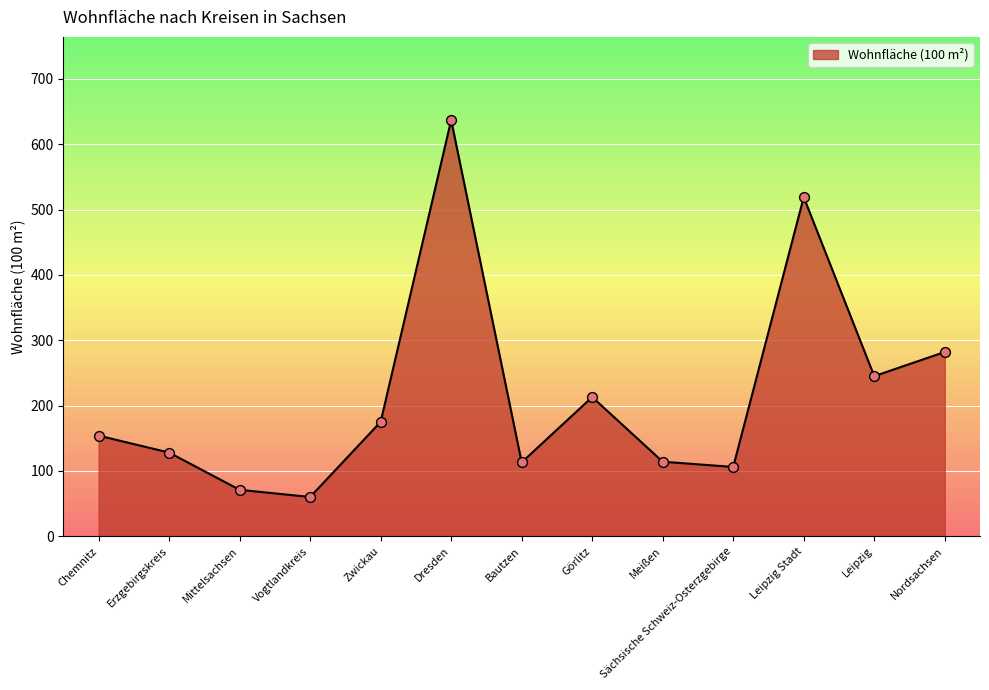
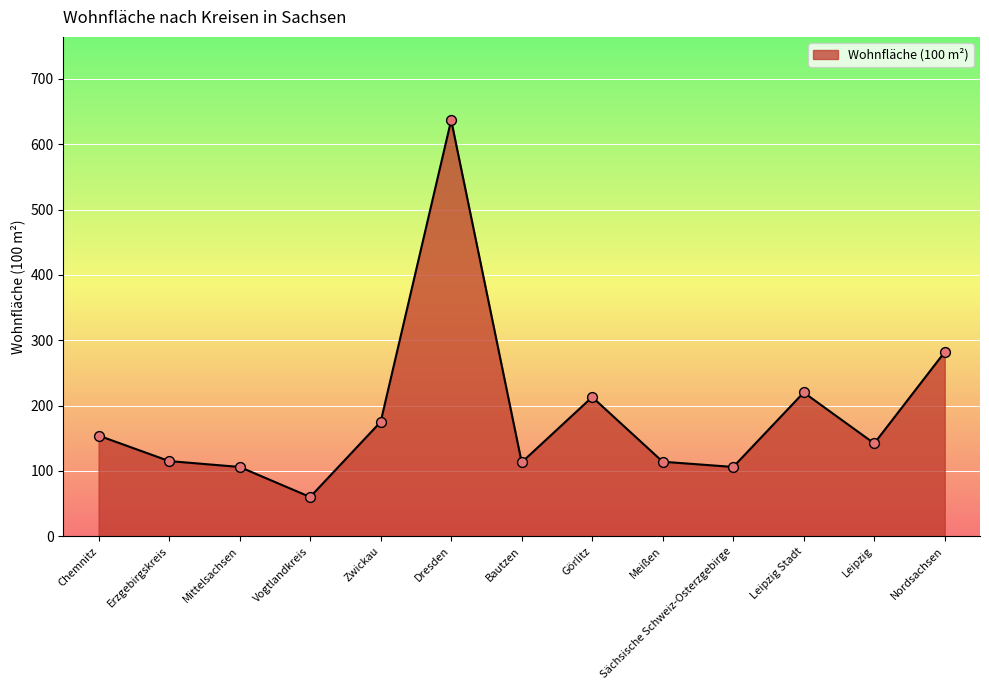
  {
    "Chemnitz": 150,
-   "Erzgebirgskreis": 130,
-   "Mittelsachsen": 70,
+   "Erzgebirgskreis": 120,
+   "Mittelsachsen": 110,
    "Vogtlandkreis": 60,
    "Zwickau": 180,
    "Dresden": 640,
    "Bautzen": 110,
    "Görlitz": 210,
    "Meißen": 110,
    "Sächsische Schweiz-Osterzgebirge": 110,
-   "Leipzig Stadt": 520,
-   "Leipzig": 250,
+   "Leipzig Stadt": 220,
+   "Leipzig": 140,
    "Nordsachsen": 280
  }
